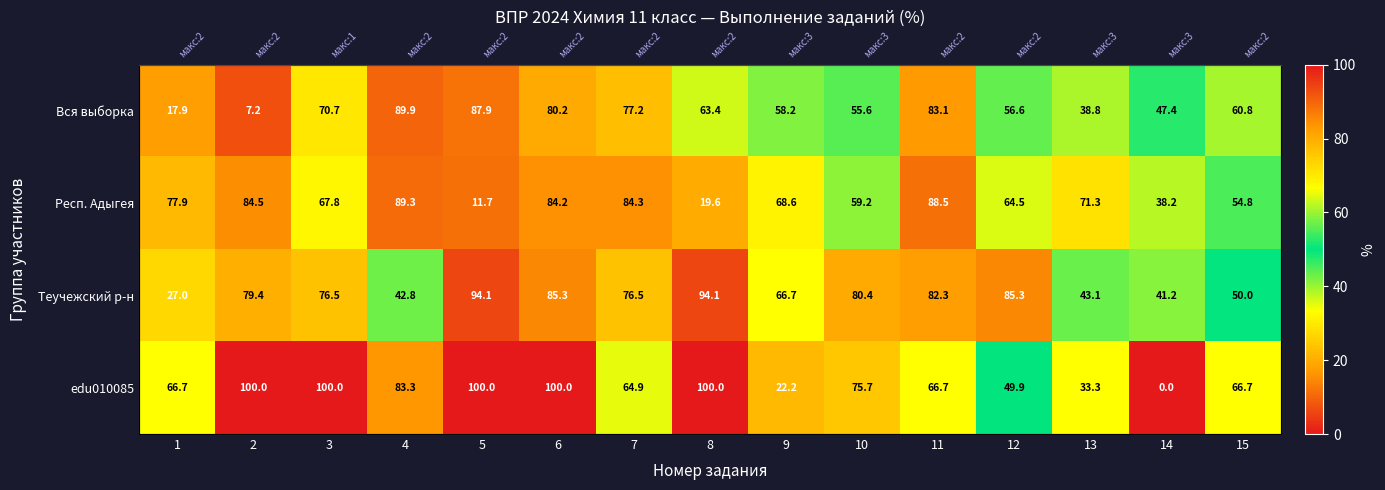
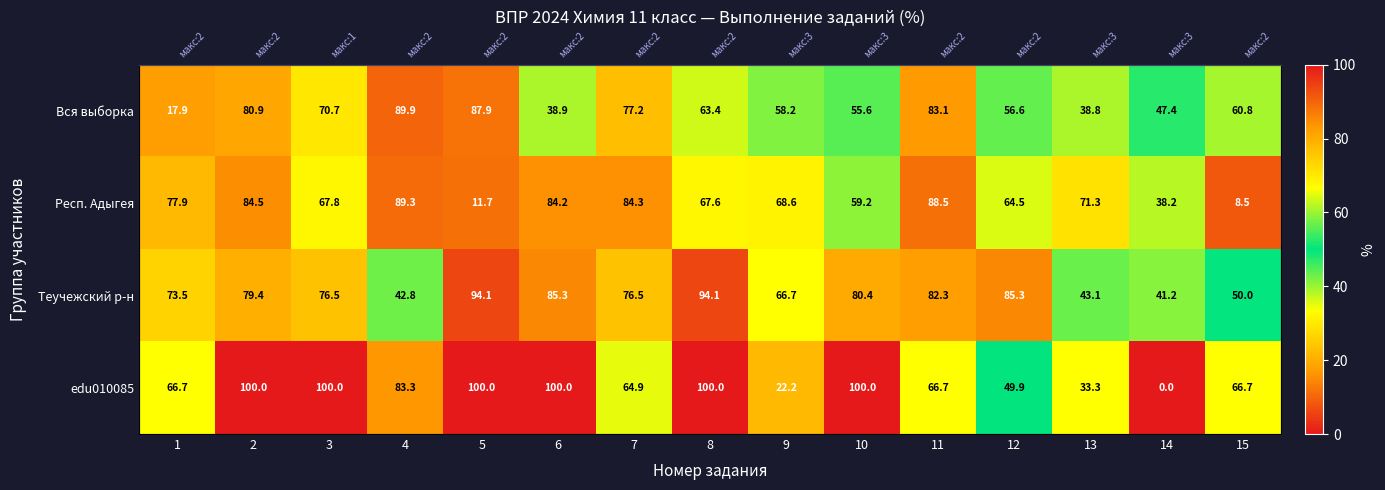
  {
    "Вся выборка": {
      "1": 17.9,
-     "2": 7.2,
+     "2": 80.9,
      "3": 70.7,
      "4": 89.9,
      "5": 87.9,
-     "6": 80.2,
+     "6": 38.9,
      "7": 77.2,
      "8": 63.4,
      "9": 58.2,
      "10": 55.6,
      "11": 83.1,
      "12": 56.6,
      "13": 38.8,
      "14": 47.4,
      "15": 60.8
    },
    "Респ. Адыгея": {
      "1": 77.9,
      "2": 84.5,
      "3": 67.8,
      "4": 89.3,
      "5": 11.7,
      "6": 84.2,
      "7": 84.3,
-     "8": 19.6,
+     "8": 67.6,
      "9": 68.6,
      "10": 59.2,
      "11": 88.5,
      "12": 64.5,
      "13": 71.3,
      "14": 38.2,
-     "15": 54.8
+     "15": 8.5
    },
    "Теучежский р-н": {
-     "1": 27.0,
+     "1": 73.5,
      "2": 79.4,
      "3": 76.5,
      "4": 42.8,
      "5": 94.1,
      "6": 85.3,
      "7": 76.5,
      "8": 94.1,
      "9": 66.7,
      "10": 80.4,
      "11": 82.3,
      "12": 85.3,
      "13": 43.1,
      "14": 41.2,
      "15": 50.0
    },
    "edu010085": {
      "1": 66.7,
      "2": 100.0,
      "3": 100.0,
      "4": 83.3,
      "5": 100.0,
      "6": 100.0,
      "7": 64.9,
      "8": 100.0,
      "9": 22.2,
-     "10": 75.7,
+     "10": 100.0,
      "11": 66.7,
      "12": 49.9,
      "13": 33.3,
      "14": 0.0,
      "15": 66.7
    }
  }
